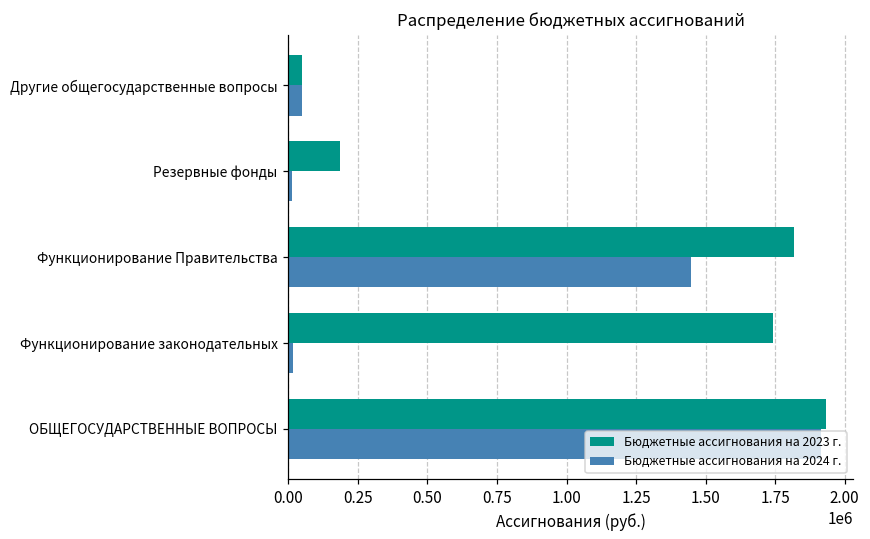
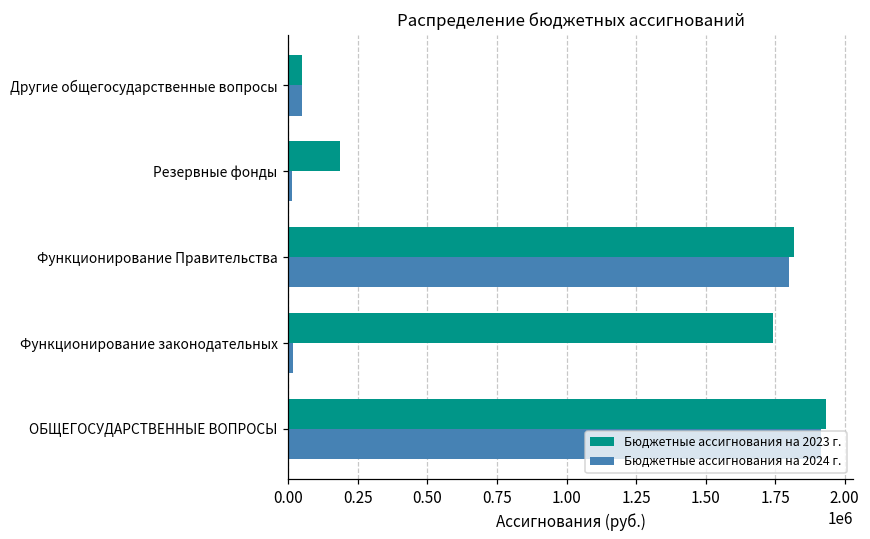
  {
    "Бюджетные ассигнования на 2023 г.": {
      "Другие общегосударственные вопросы": 50000,
      "Резервные фонды": 190000,
      "Функционирование Правительства": 1820000,
      "Функционирование законодательных": 1740000,
      "ОБЩЕГОСУДАРСТВЕННЫЕ ВОПРОСЫ": 1930000
    },
    "Бюджетные ассигнования на 2024 г.": {
      "Другие общегосударственные вопросы": 50000,
      "Резервные фонды": 20000,
-     "Функционирование Правительства": 1450000,
+     "Функционирование Правительства": 1800000,
      "Функционирование законодательных": 20000
    }
  }
